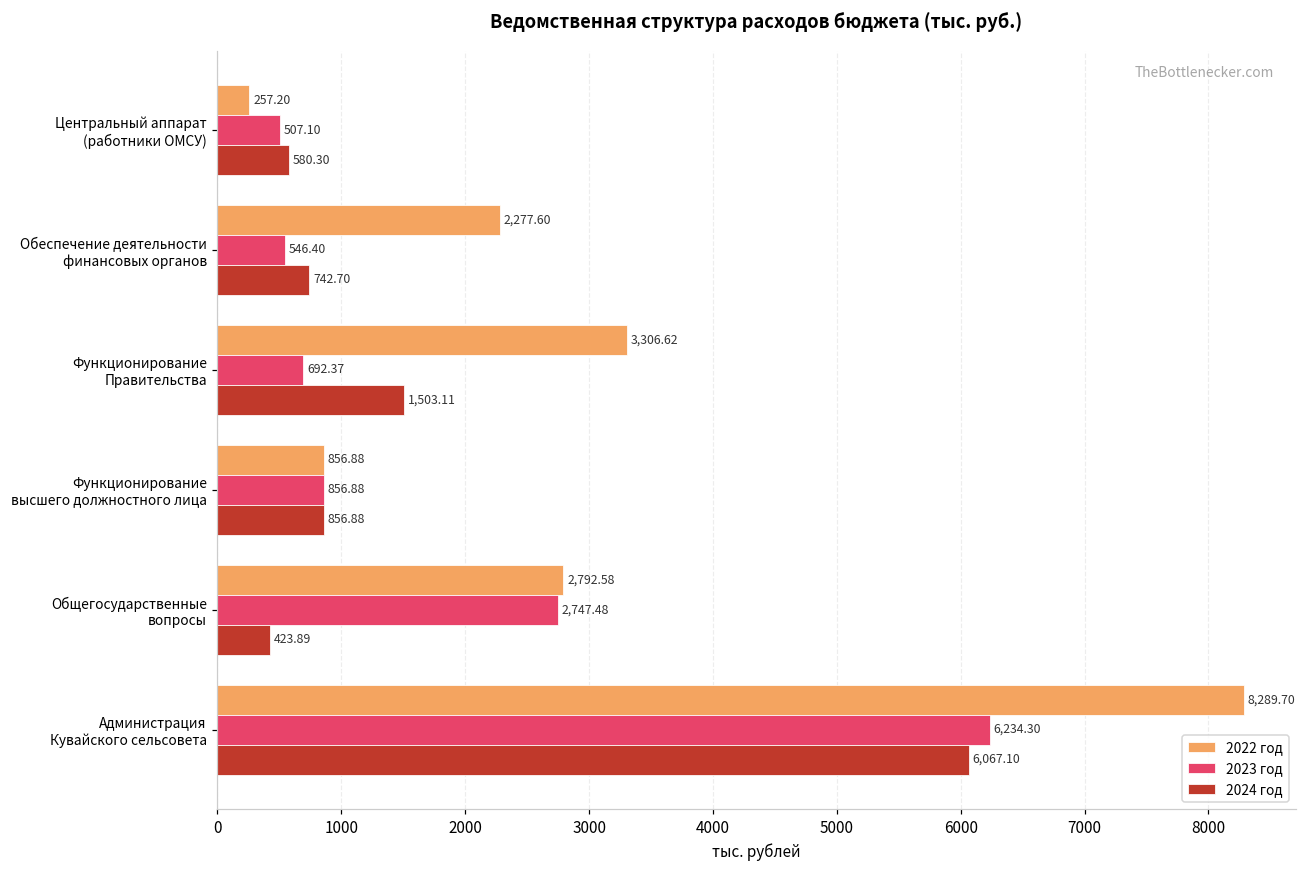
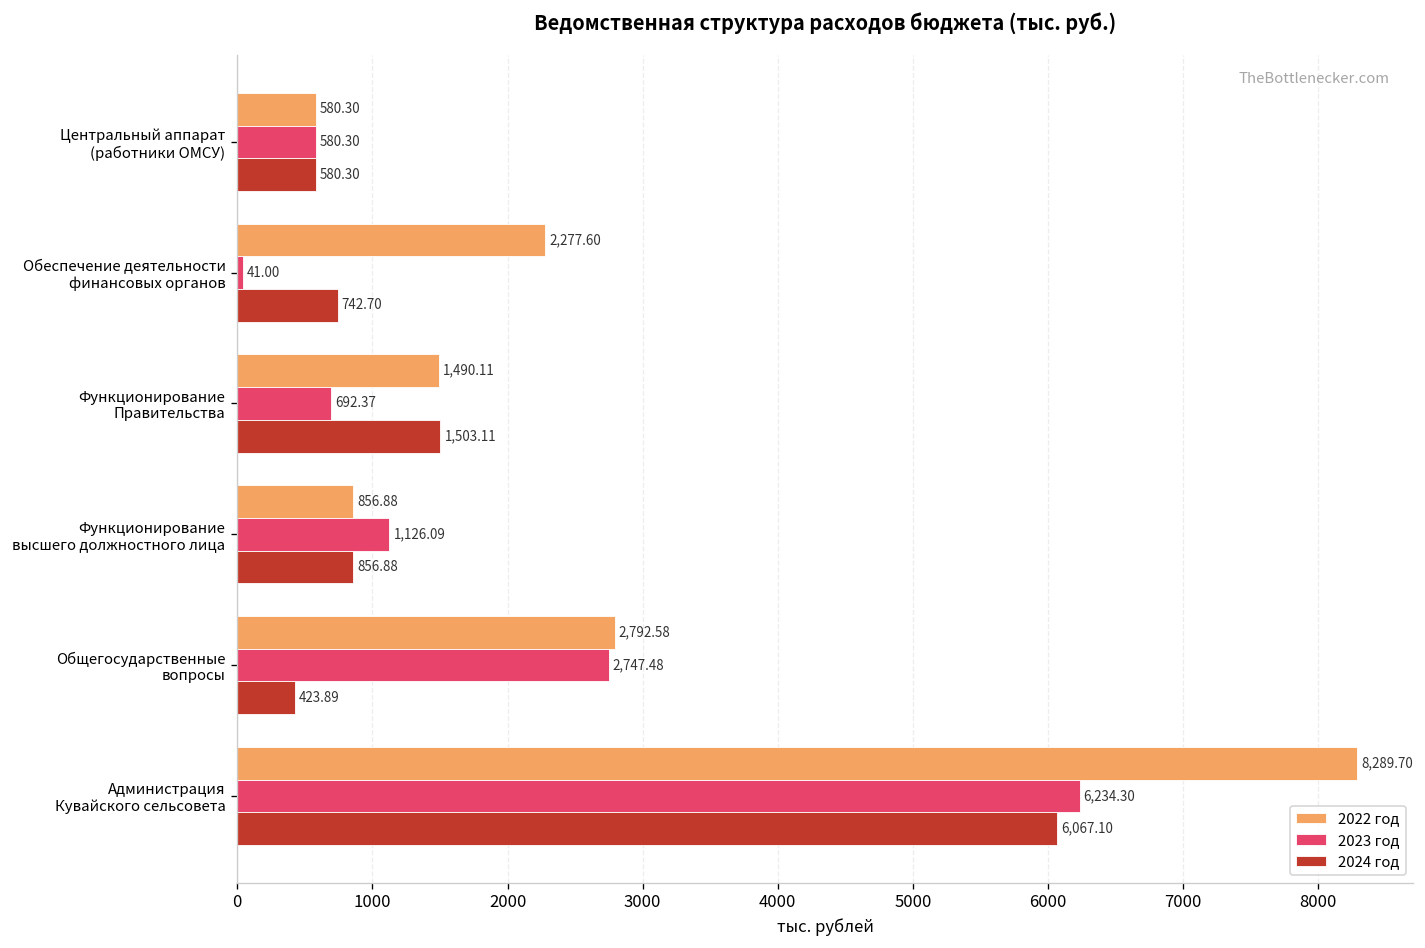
  {
    "2022 год": {
-     "Центральный аппарат (работники ОМСУ)": "257.20",
+     "Центральный аппарат (работники ОМСУ)": "580.30",
      "Обеспечение деятельности финансовых органов": "2,277.60",
-     "Функционирование Правительства": "3,306.62",
+     "Функционирование Правительства": "1,490.11",
      "Функционирование высшего должностного лица": "856.88",
      "Общегосударственные вопросы": "2,792.58",
      "Администрация Кувайского сельсовета": "8,289.70"
    },
    "2023 год": {
-     "Центральный аппарат (работники ОМСУ)": "507.10",
-     "Обеспечение деятельности финансовых органов": "546.40",
+     "Центральный аппарат (работники ОМСУ)": "580.30",
+     "Обеспечение деятельности финансовых органов": "41.00",
      "Функционирование Правительства": "692.37",
-     "Функционирование высшего должностного лица": "856.88",
+     "Функционирование высшего должностного лица": "1,126.09",
      "Общегосударственные вопросы": "2,747.48",
      "Администрация Кувайского сельсовета": "6,234.30"
    },
    "2024 год": {
      "Центральный аппарат (работники ОМСУ)": "580.30",
      "Обеспечение деятельности финансовых органов": "742.70",
      "Функционирование Правительства": "1,503.11",
      "Функционирование высшего должностного лица": "856.88",
      "Общегосударственные вопросы": "423.89",
      "Администрация Кувайского сельсовета": "6,067.10"
    }
  }
